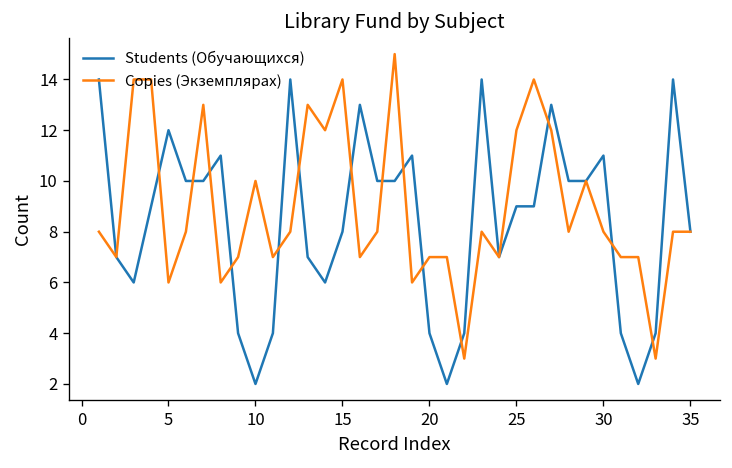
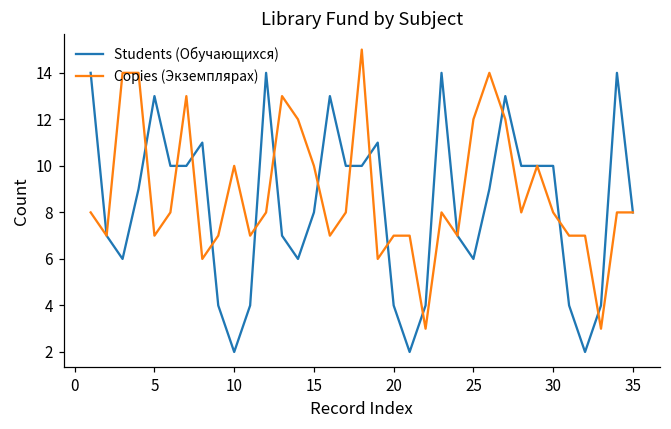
  {
    "Students (Обучающихся)": {
-     "5": 12,
+     "5": 13,
      "10": 2,
      "15": 8,
      "20": 4,
-     "25": 9,
-     "30": 11
+     "25": 6,
+     "30": 10
    },
    "Copies (Экземплярах)": {
-     "5": 6,
+     "5": 7,
      "10": 10,
-     "15": 14,
+     "15": 10,
      "20": 7,
      "25": 12,
      "30": 8
    }
  }
